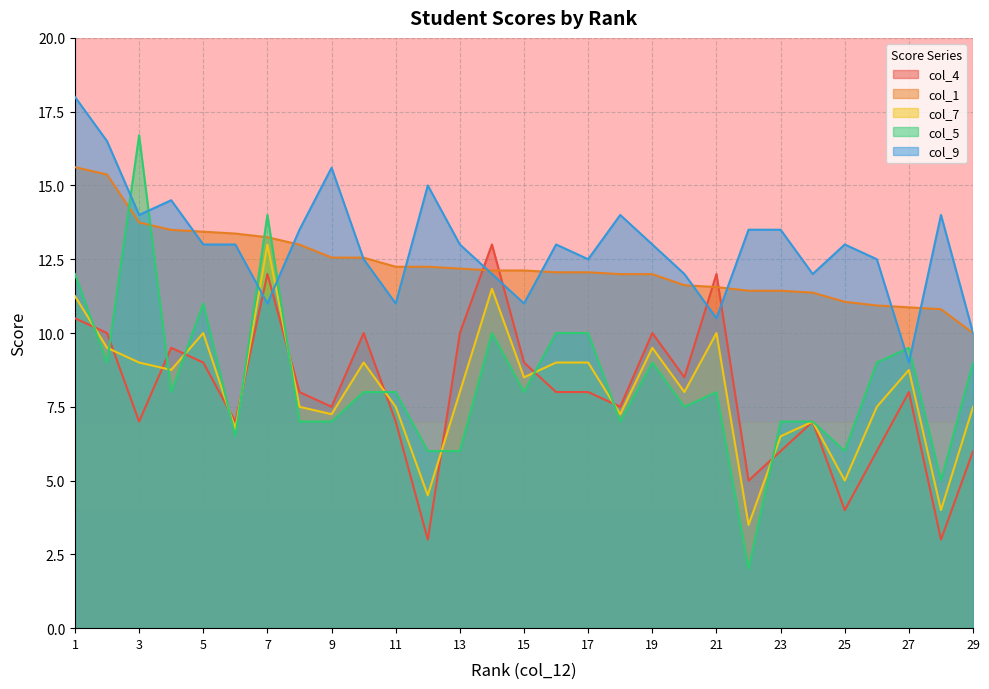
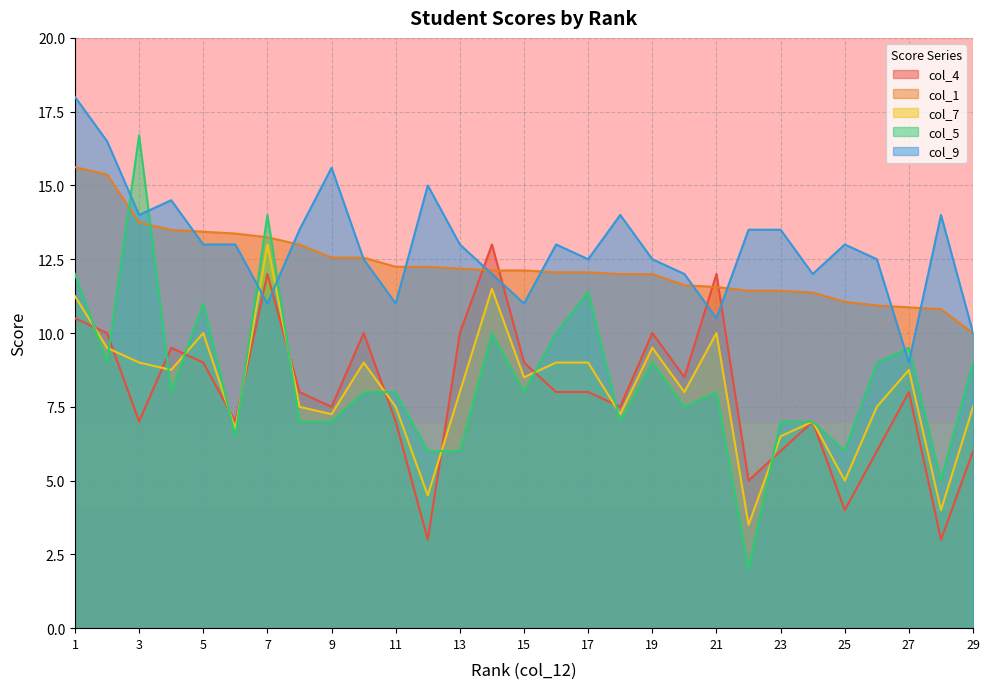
  {
    "col_5": {
      "1": 12.0,
      "3": 16.7,
      "5": 11.0,
      "7": 14.0,
      "9": 7.0,
      "11": 8.0,
      "13": 6.0,
      "15": 8.0,
-     "17": 10.0,
+     "17": 11.4,
      "19": 9.0,
      "21": 8.0,
      "23": 7.0,
      "25": 6.0,
      "27": 9.5,
      "29": 9.0
    },
    "col_9": {
      "1": 18.0,
      "3": 14.0,
      "5": 13.0,
      "7": 11.0,
      "9": 15.6,
      "11": 11.0,
      "13": 13.0,
      "15": 11.0,
      "17": 12.5,
-     "19": 13.0,
+     "19": 12.5,
      "21": 10.5,
      "23": 13.5,
      "25": 13.0,
      "27": 9.0
    }
  }
